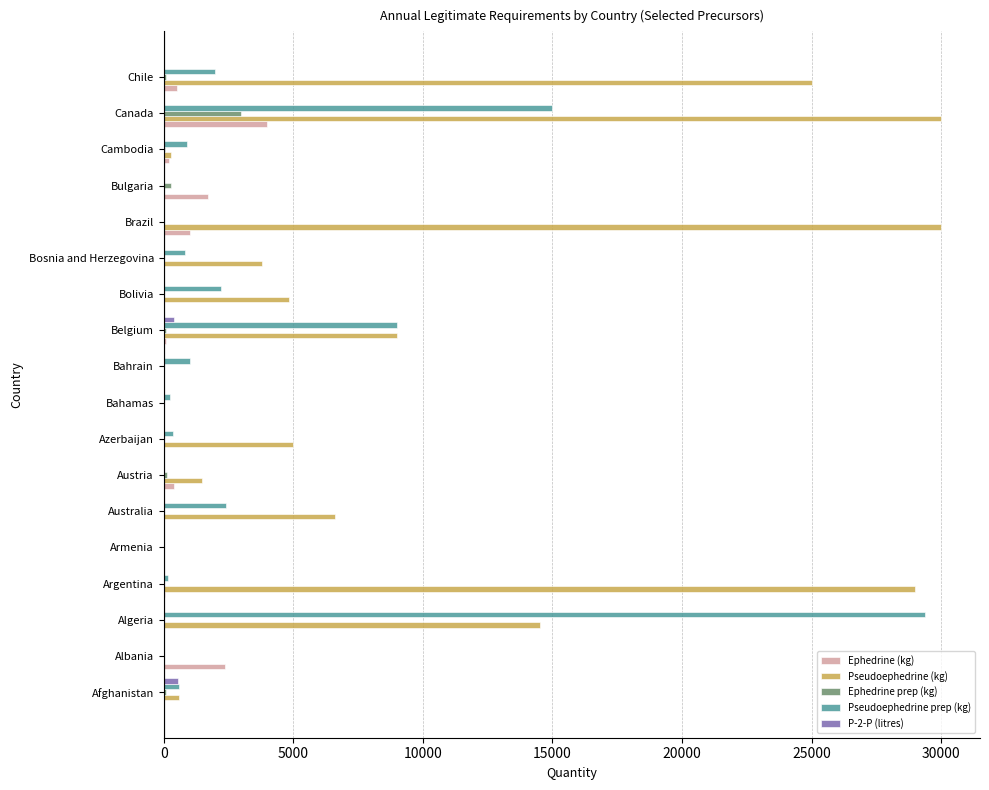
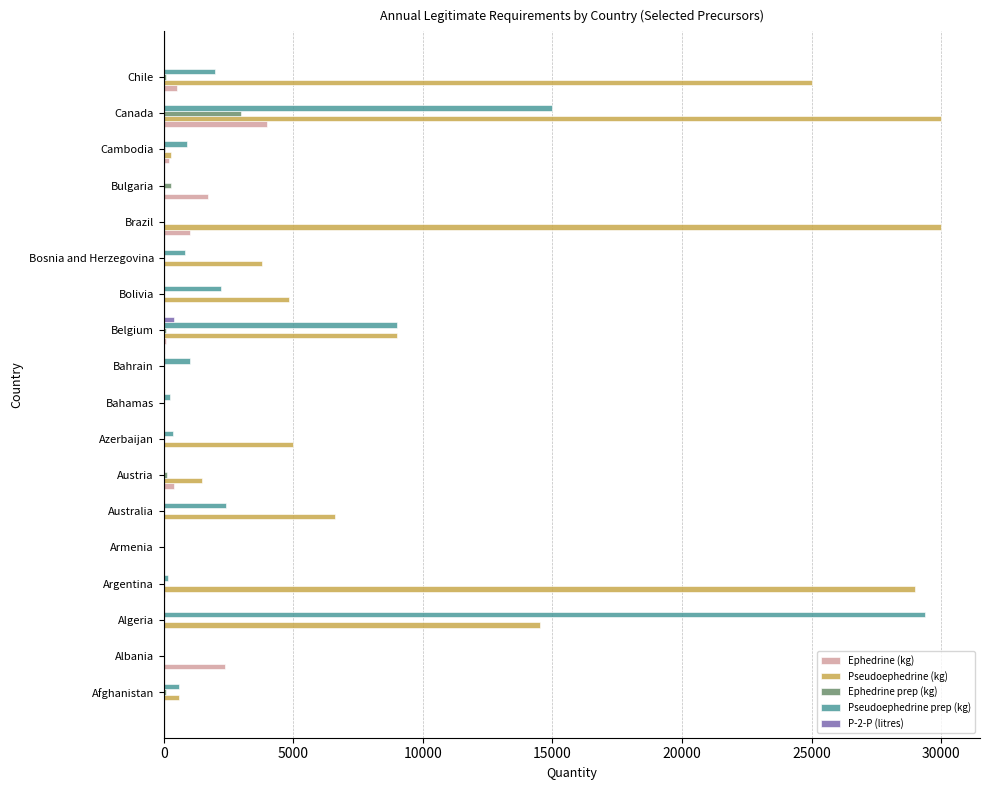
  {
    "Ephedrine (kg)": {
      "Chile": 500,
      "Canada": 4000,
      "Cambodia": 200,
      "Bulgaria": 1700,
      "Brazil": 1000,
      "Belgium": 100,
      "Bahamas": 0,
      "Austria": 400,
      "Armenia": 0,
      "Albania": 2400,
      "Afghanistan": 0
    },
    "Pseudoephedrine (kg)": {
      "Chile": 25000,
      "Canada": 30000,
      "Cambodia": 300,
      "Brazil": 30000,
      "Bosnia and Herzegovina": 3800,
      "Bolivia": 4800,
      "Belgium": 9000,
      "Bahamas": 0,
      "Azerbaijan": 5000,
      "Austria": 1500,
      "Australia": 6600,
      "Armenia": 0,
      "Argentina": 29000,
      "Algeria": 14500,
      "Afghanistan": 600
    },
    "P-2-P (litres)": {
      "Chile": 0,
      "Cambodia": 0,
      "Bulgaria": 0,
      "Bosnia and Herzegovina": 0,
      "Bolivia": 0,
      "Belgium": 400,
      "Bahrain": 0,
      "Bahamas": 0,
      "Azerbaijan": 0,
      "Armenia": 0,
      "Argentina": 0,
      "Albania": 0,
-     "Afghanistan": 500
+     "Afghanistan": 0
    }
  }
